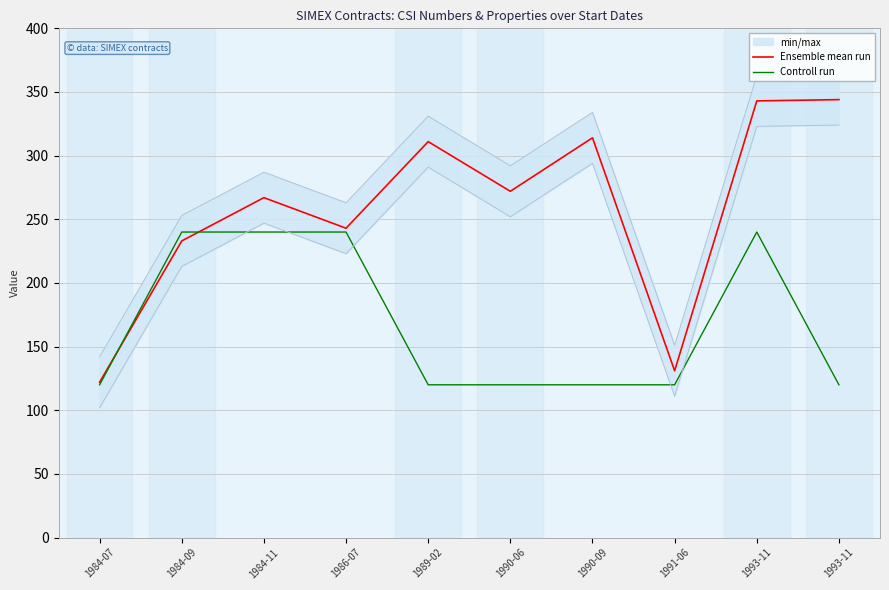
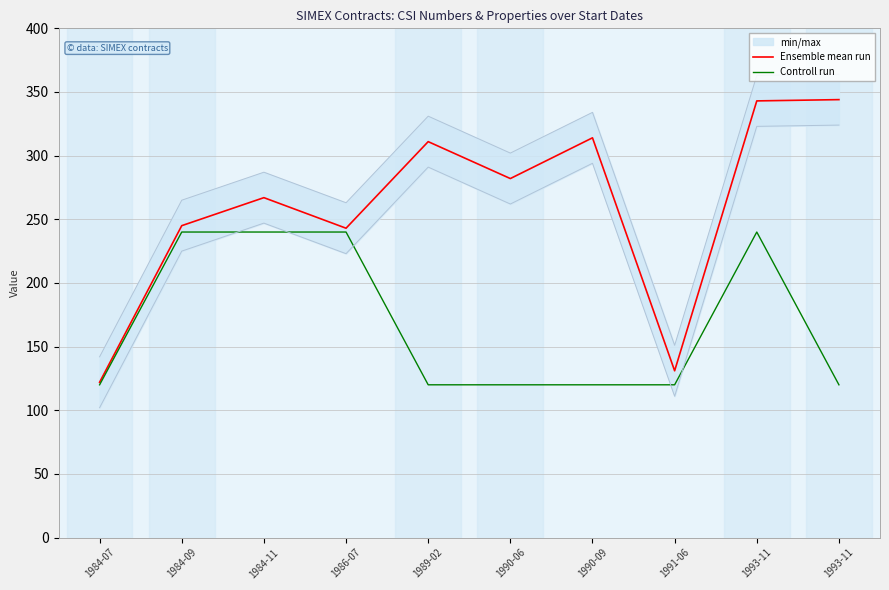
  {
    "Ensemble mean run": {
-     "1984-09": 233,
+     "1984-09": 245,
      "1984-11": 267,
      "1986-07": 243,
      "1989-02": 311,
-     "1990-06": 272,
+     "1990-06": 282,
      "1990-09": 314,
      "1991-06": 131
    },
    "Controll run": {
      "1984-09": 240,
      "1984-11": 240,
      "1986-07": 240,
      "1989-02": 120,
      "1990-06": 120,
      "1990-09": 120,
      "1991-06": 120
    }
  }
